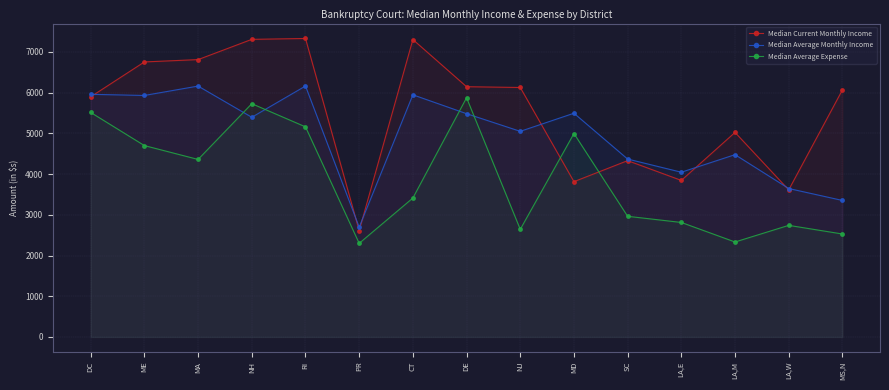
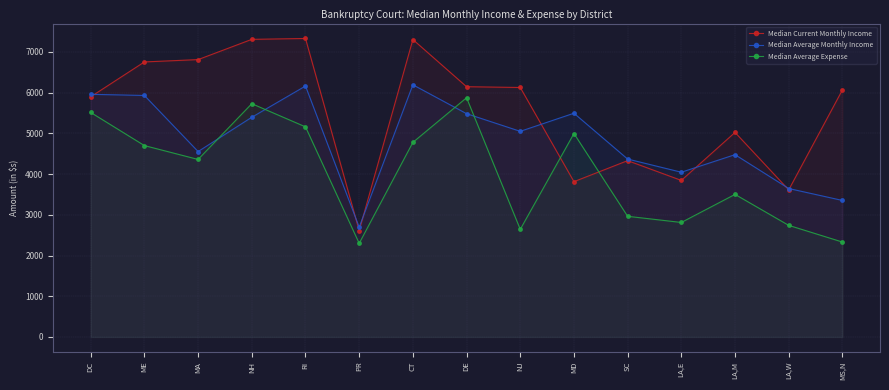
  {
    "Median Current Monthly Income": {
      "ME": 6800,
      "MA": 6800,
      "NH": 7300,
      "RI": 7300,
      "PR": 2600,
      "CT": 7300,
      "DE": 6100,
      "NJ": 6100,
      "MD": 3800,
      "LA,E": 3800,
      "LA,M": 5000,
      "MS,N": 6100
    },
    "Median Average Monthly Income": {
      "ME": 5900,
-     "MA": 6200,
+     "MA": 4600,
      "NH": 5400,
      "RI": 6200,
      "PR": 2700,
-     "CT": 5900,
+     "CT": 6200,
      "DE": 5500,
      "NJ": 5100,
      "MD": 5500,
      "LA,E": 4000,
      "LA,M": 4500,
      "MS,N": 3400
    },
    "Median Average Expense": {
      "DC": 5500,
      "ME": 4700,
      "MA": 4400,
      "NH": 5700,
      "RI": 5200,
      "PR": 2300,
-     "CT": 3400,
+     "CT": 4800,
      "DE": 5900,
      "NJ": 2600,
      "MD": 5000,
      "SC": 3000,
      "LA,E": 2800,
-     "LA,M": 2300,
+     "LA,M": 3500,
      "LA,W": 2700,
-     "MS,N": 2500
+     "MS,N": 2300
    }
  }
